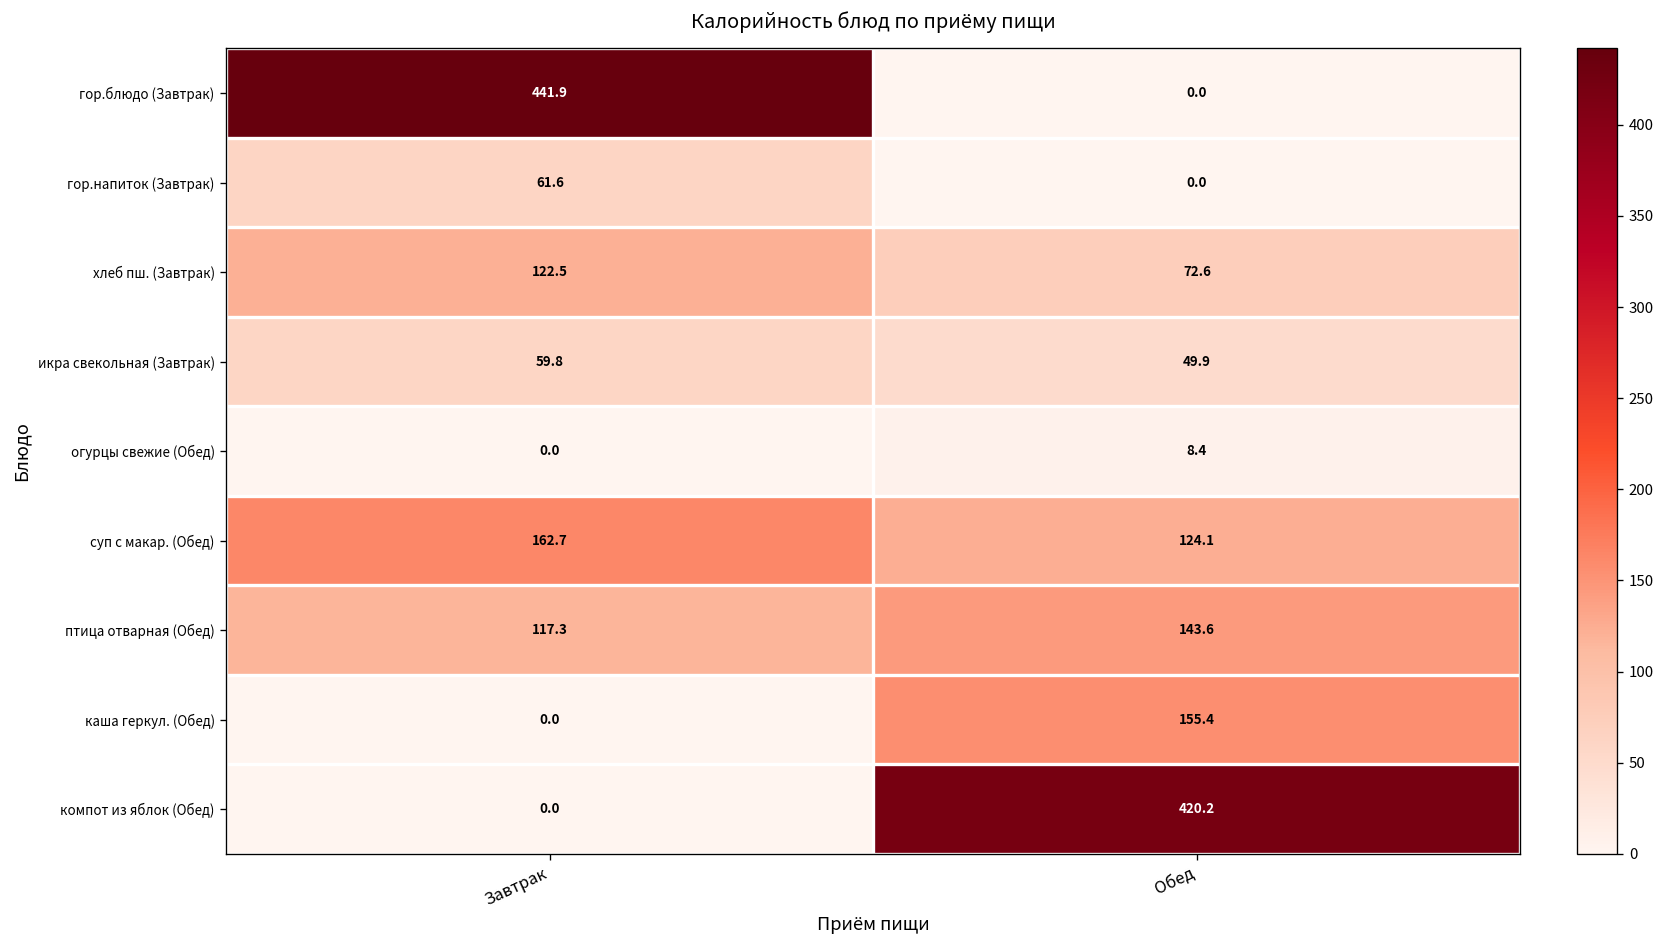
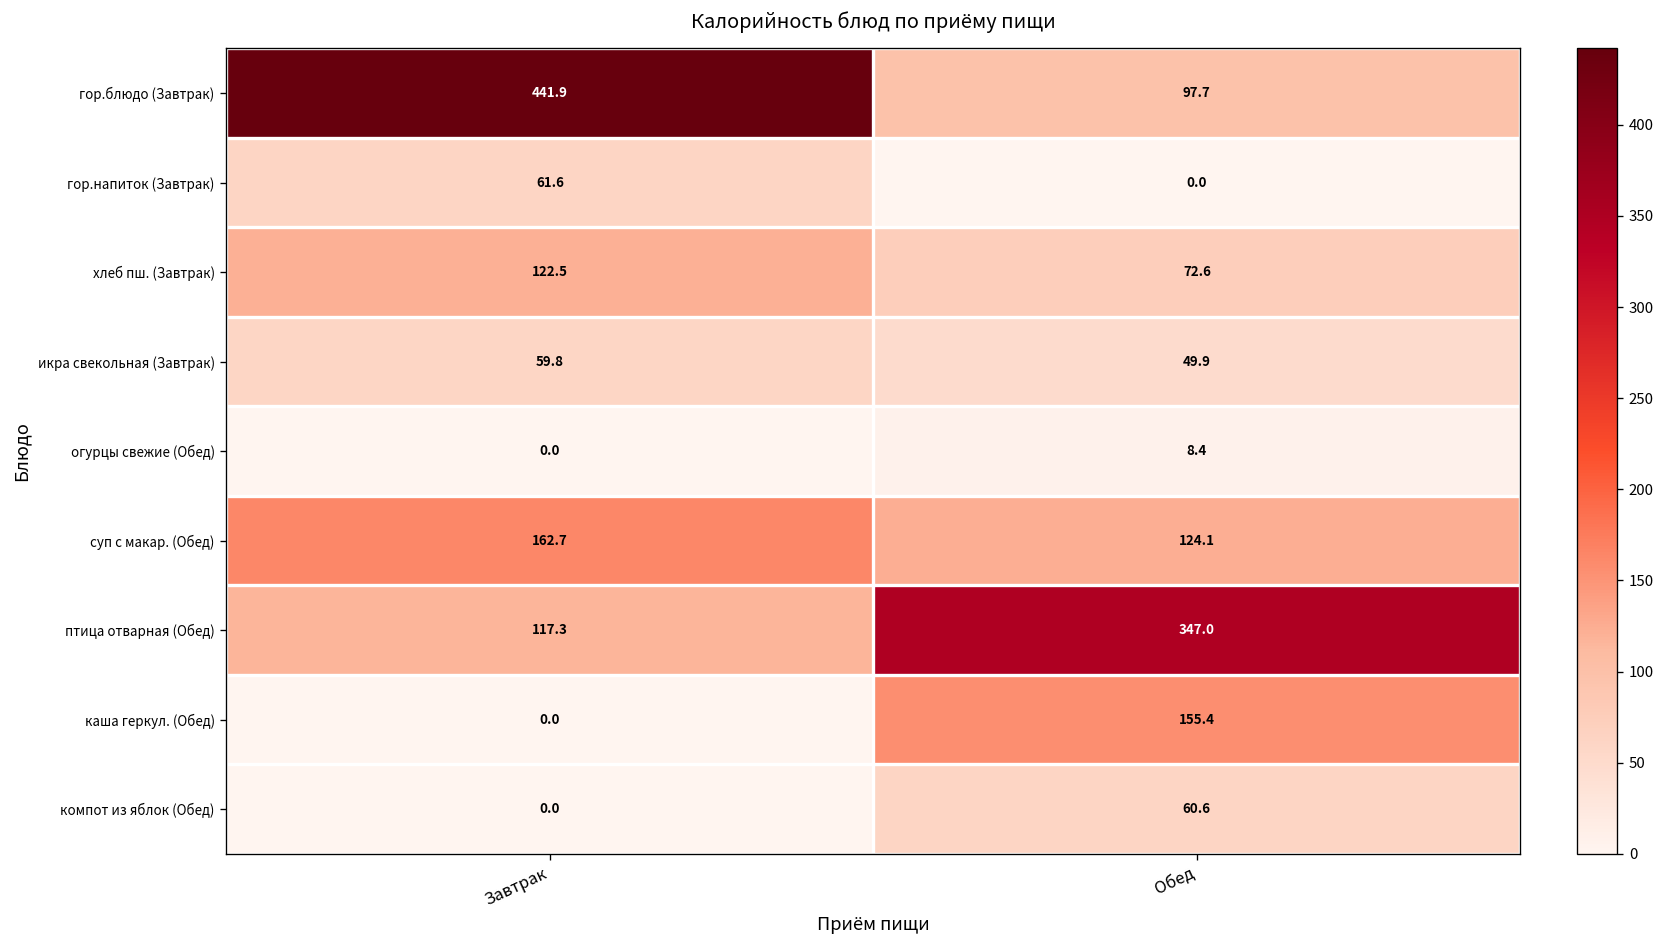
  {
    "гор.блюдо (Завтрак)": {
      "Завтрак": 441.9,
-     "Обед": 0.0
+     "Обед": 97.7
    },
    "гор.напиток (Завтрак)": {
      "Завтрак": 61.6,
      "Обед": 0.0
    },
    "хлеб пш. (Завтрак)": {
      "Завтрак": 122.5,
      "Обед": 72.6
    },
    "икра свекольная (Завтрак)": {
      "Завтрак": 59.8,
      "Обед": 49.9
    },
    "огурцы свежие (Обед)": {
      "Завтрак": 0.0,
      "Обед": 8.4
    },
    "суп с макар. (Обед)": {
      "Завтрак": 162.7,
      "Обед": 124.1
    },
    "птица отварная (Обед)": {
      "Завтрак": 117.3,
-     "Обед": 143.6
+     "Обед": 347.0
    },
    "каша геркул. (Обед)": {
      "Завтрак": 0.0,
      "Обед": 155.4
    },
    "компот из яблок (Обед)": {
      "Завтрак": 0.0,
-     "Обед": 420.2
+     "Обед": 60.6
    }
  }
